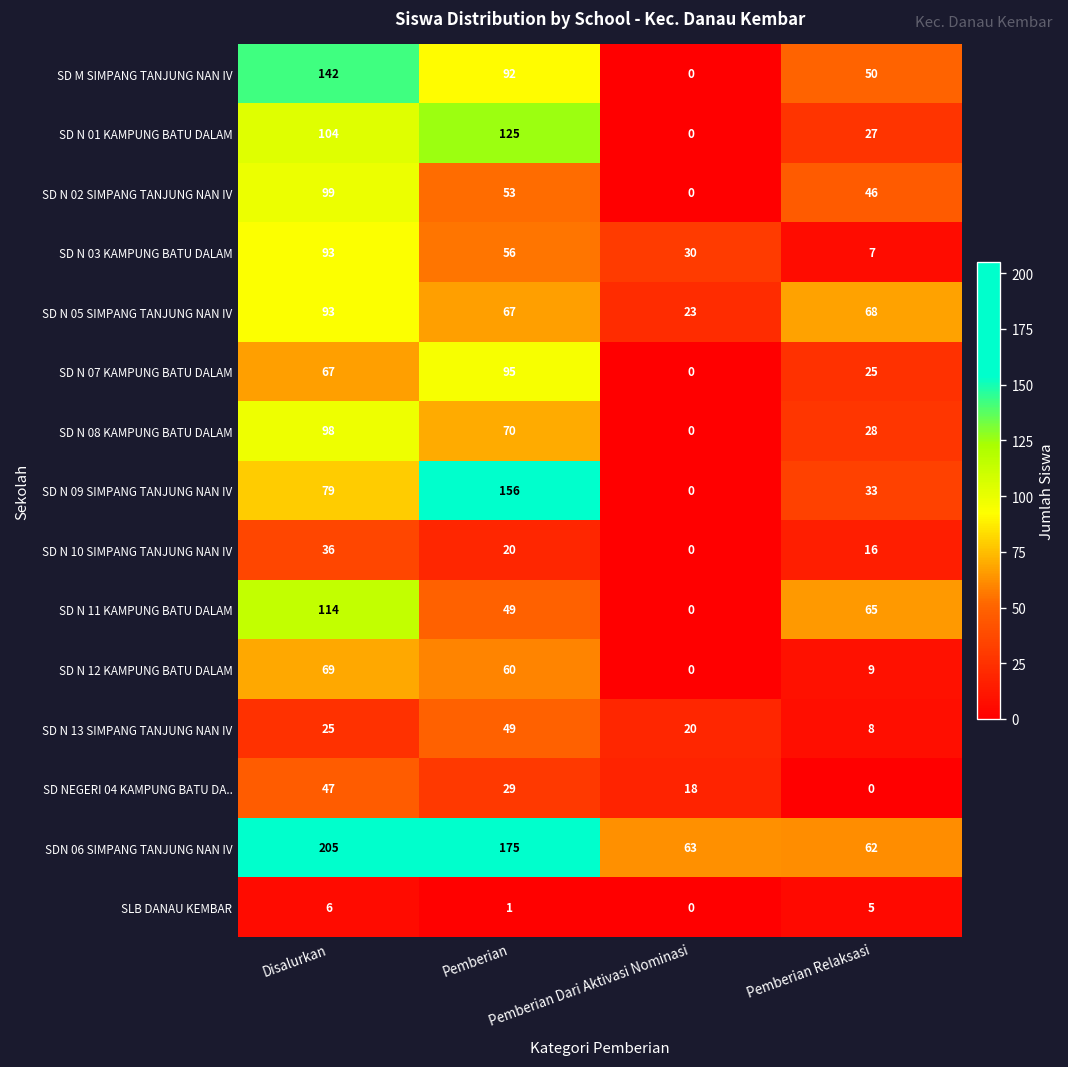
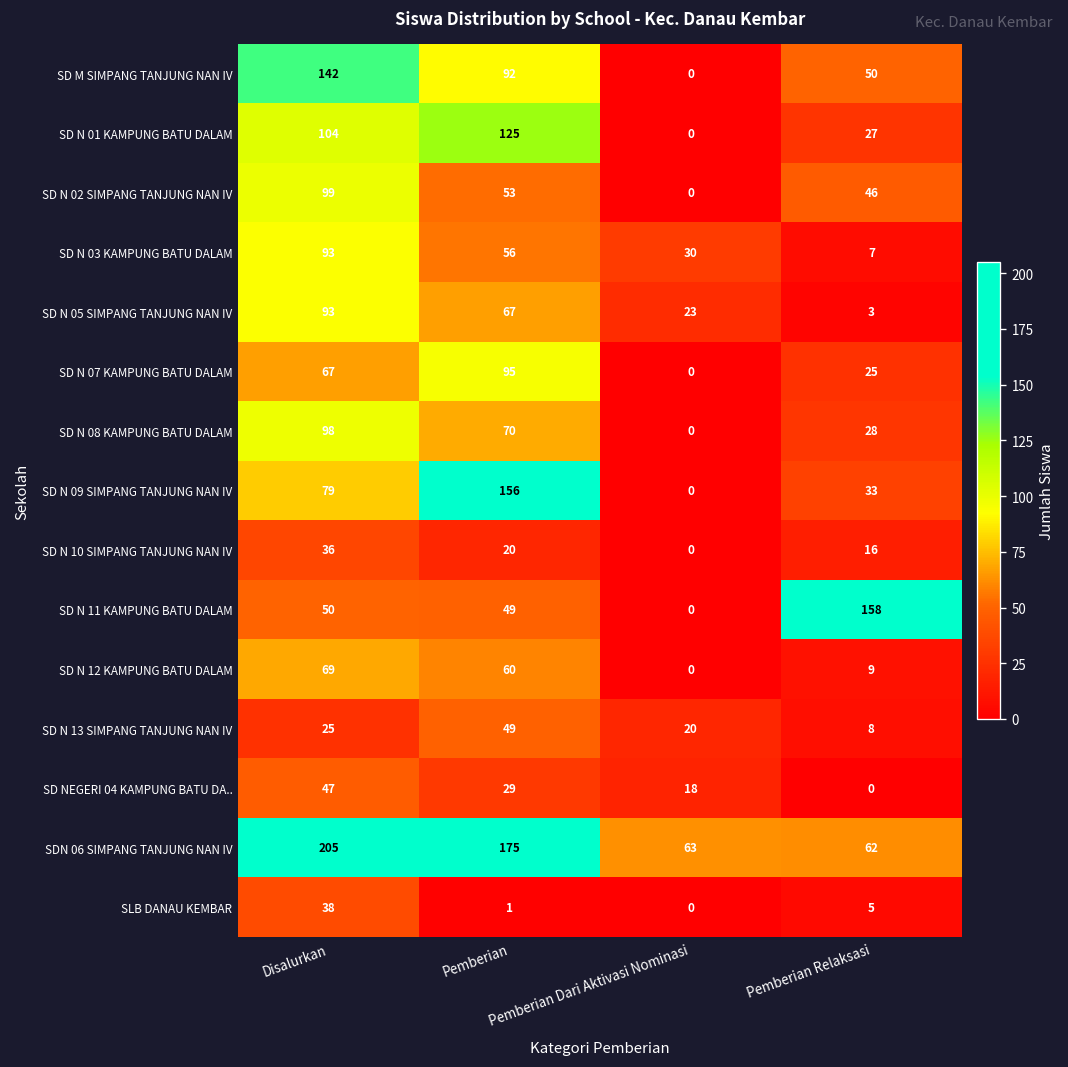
  {
    "SD M SIMPANG TANJUNG NAN IV": {
      "Disalurkan": 142,
      "Pemberian": 92,
      "Pemberian Dari Aktivasi Nominasi": 0,
      "Pemberian Relaksasi": 50
    },
    "SD N 01 KAMPUNG BATU DALAM": {
      "Disalurkan": 104,
      "Pemberian": 125,
      "Pemberian Dari Aktivasi Nominasi": 0,
      "Pemberian Relaksasi": 27
    },
    "SD N 02 SIMPANG TANJUNG NAN IV": {
      "Disalurkan": 99,
      "Pemberian": 53,
      "Pemberian Dari Aktivasi Nominasi": 0,
      "Pemberian Relaksasi": 46
    },
    "SD N 03 KAMPUNG BATU DALAM": {
      "Disalurkan": 93,
      "Pemberian": 56,
      "Pemberian Dari Aktivasi Nominasi": 30,
      "Pemberian Relaksasi": 7
    },
    "SD N 05 SIMPANG TANJUNG NAN IV": {
      "Disalurkan": 93,
      "Pemberian": 67,
      "Pemberian Dari Aktivasi Nominasi": 23,
-     "Pemberian Relaksasi": 68
+     "Pemberian Relaksasi": 3
    },
    "SD N 07 KAMPUNG BATU DALAM": {
      "Disalurkan": 67,
      "Pemberian": 95,
      "Pemberian Dari Aktivasi Nominasi": 0,
      "Pemberian Relaksasi": 25
    },
    "SD N 08 KAMPUNG BATU DALAM": {
      "Disalurkan": 98,
      "Pemberian": 70,
      "Pemberian Dari Aktivasi Nominasi": 0,
      "Pemberian Relaksasi": 28
    },
    "SD N 09 SIMPANG TANJUNG NAN IV": {
      "Disalurkan": 79,
      "Pemberian": 156,
      "Pemberian Dari Aktivasi Nominasi": 0,
      "Pemberian Relaksasi": 33
    },
    "SD N 10 SIMPANG TANJUNG NAN IV": {
      "Disalurkan": 36,
      "Pemberian": 20,
      "Pemberian Dari Aktivasi Nominasi": 0,
      "Pemberian Relaksasi": 16
    },
    "SD N 11 KAMPUNG BATU DALAM": {
-     "Disalurkan": 114,
+     "Disalurkan": 50,
      "Pemberian": 49,
      "Pemberian Dari Aktivasi Nominasi": 0,
-     "Pemberian Relaksasi": 65
+     "Pemberian Relaksasi": 158
    },
    "SD N 12 KAMPUNG BATU DALAM": {
      "Disalurkan": 69,
      "Pemberian": 60,
      "Pemberian Dari Aktivasi Nominasi": 0,
      "Pemberian Relaksasi": 9
    },
    "SD N 13 SIMPANG TANJUNG NAN IV": {
      "Disalurkan": 25,
      "Pemberian": 49,
      "Pemberian Dari Aktivasi Nominasi": 20,
      "Pemberian Relaksasi": 8
    },
    "SD NEGERI 04 KAMPUNG BATU DA..": {
      "Disalurkan": 47,
      "Pemberian": 29,
      "Pemberian Dari Aktivasi Nominasi": 18,
      "Pemberian Relaksasi": 0
    },
    "SDN 06 SIMPANG TANJUNG NAN IV": {
      "Disalurkan": 205,
      "Pemberian": 175,
      "Pemberian Dari Aktivasi Nominasi": 63,
      "Pemberian Relaksasi": 62
    },
    "SLB DANAU KEMBAR": {
-     "Disalurkan": 6,
+     "Disalurkan": 38,
      "Pemberian": 1,
      "Pemberian Dari Aktivasi Nominasi": 0,
      "Pemberian Relaksasi": 5
    }
  }
